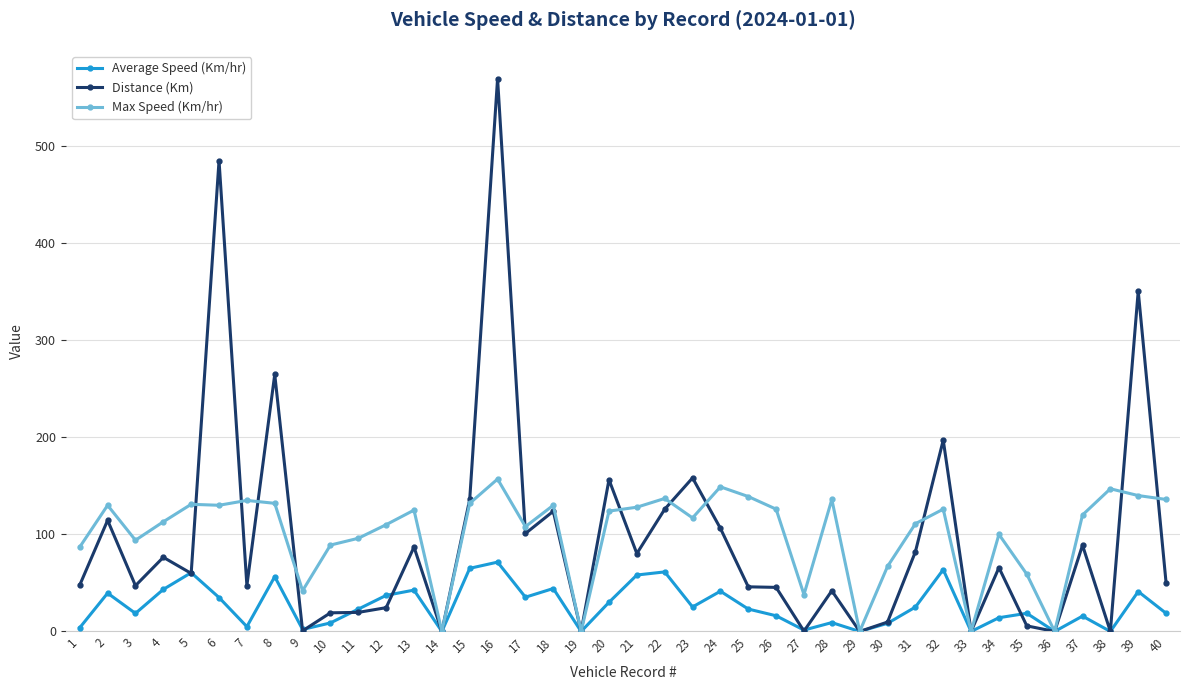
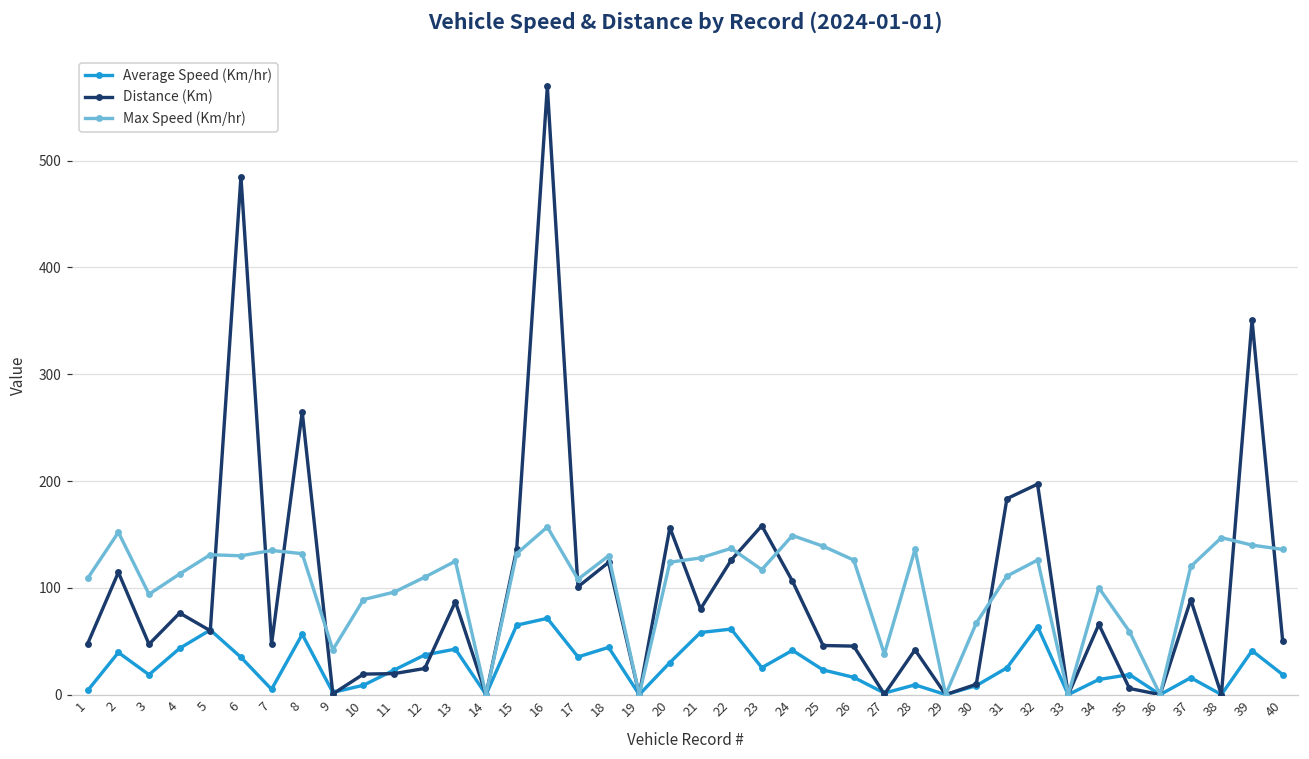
  {
    "Average Speed (Km/hr)": {
      "1": 0,
      "2": 40,
      "3": 20,
      "4": 40,
      "6": 30,
      "7": 0,
      "8": 60,
      "10": 10,
      "11": 20,
      "12": 40,
      "13": 40,
      "15": 70,
      "16": 70,
      "17": 40,
      "18": 40,
      "20": 30,
      "21": 60,
      "22": 60,
      "23": 30,
      "24": 40,
      "25": 20,
      "26": 20,
      "28": 10,
      "31": 30,
      "32": 60,
      "34": 10,
      "35": 20,
      "37": 20,
      "39": 40,
      "40": 20
    },
    "Distance (Km)": {
      "1": 50,
      "2": 110,
      "3": 50,
      "4": 80,
      "6": 490,
      "7": 50,
      "8": 260,
      "10": 20,
      "11": 20,
      "12": 20,
      "13": 90,
      "15": 140,
      "16": 570,
      "17": 100,
      "18": 120,
      "20": 160,
      "21": 80,
      "22": 130,
      "23": 160,
      "24": 110,
      "25": 50,
      "26": 50,
      "28": 40,
-     "31": 80,
+     "31": 180,
      "32": 200,
      "34": 70,
      "35": 10,
      "37": 90,
      "39": 350,
      "40": 50
    },
    "Max Speed (Km/hr)": {
-     "1": 90,
-     "2": 130,
+     "1": 110,
+     "2": 150,
      "3": 90,
      "4": 110,
      "5": 130,
      "6": 130,
      "7": 140,
      "8": 130,
      "9": 40,
      "10": 90,
      "11": 100,
      "12": 110,
      "13": 130,
      "15": 130,
      "16": 160,
      "17": 110,
      "18": 130,
      "20": 120,
      "21": 130,
      "22": 140,
      "23": 120,
      "24": 150,
      "25": 140,
      "26": 130,
      "27": 40,
      "28": 140,
      "30": 70,
      "31": 110,
      "32": 130,
      "34": 100,
      "35": 60,
      "37": 120,
      "38": 150,
      "39": 140,
      "40": 140
    }
  }
